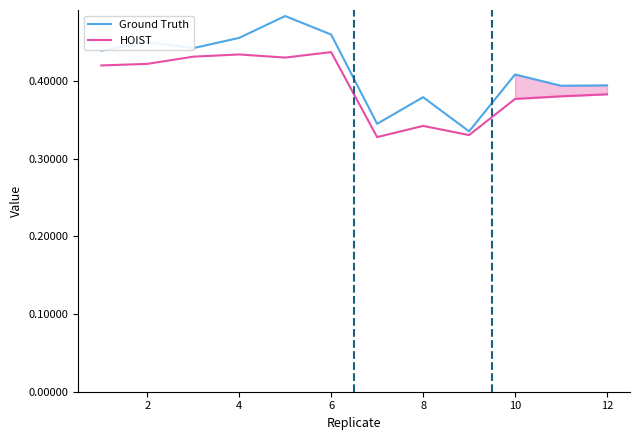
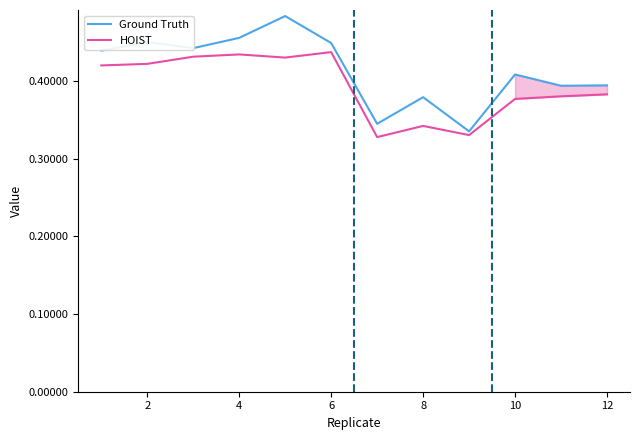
  {
    "Ground Truth": {
      "4": 0.46,
-     "6": 0.46,
+     "6": 0.45,
      "8": 0.38
    }
  }
